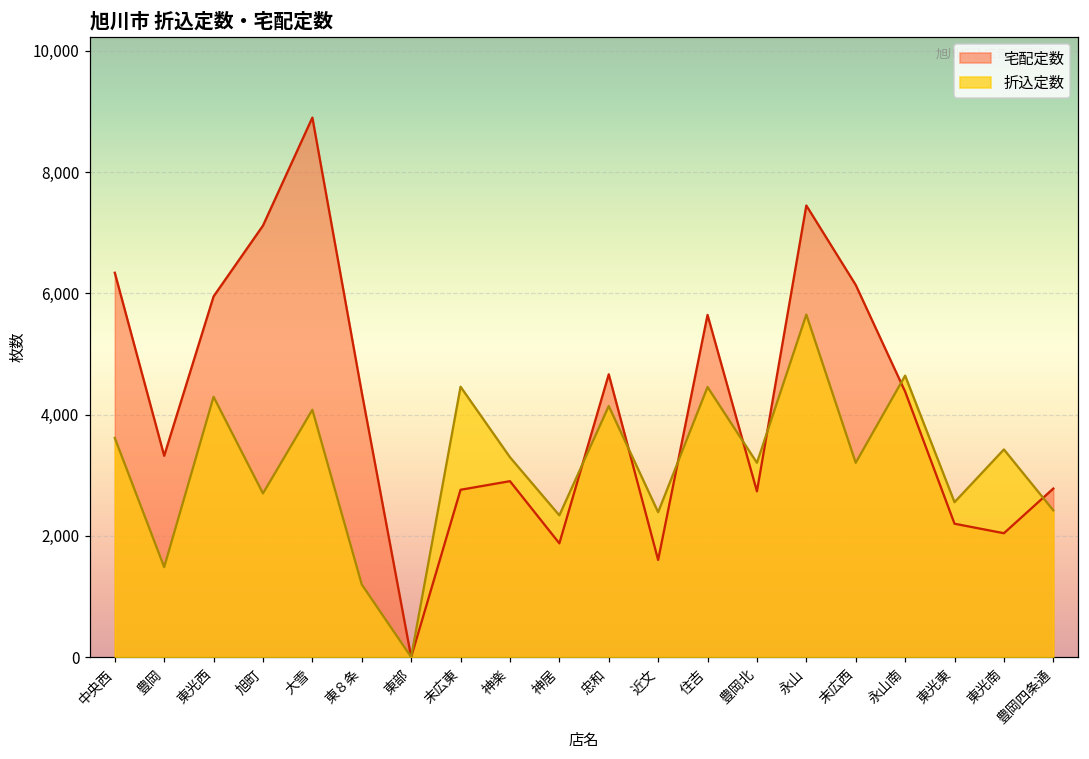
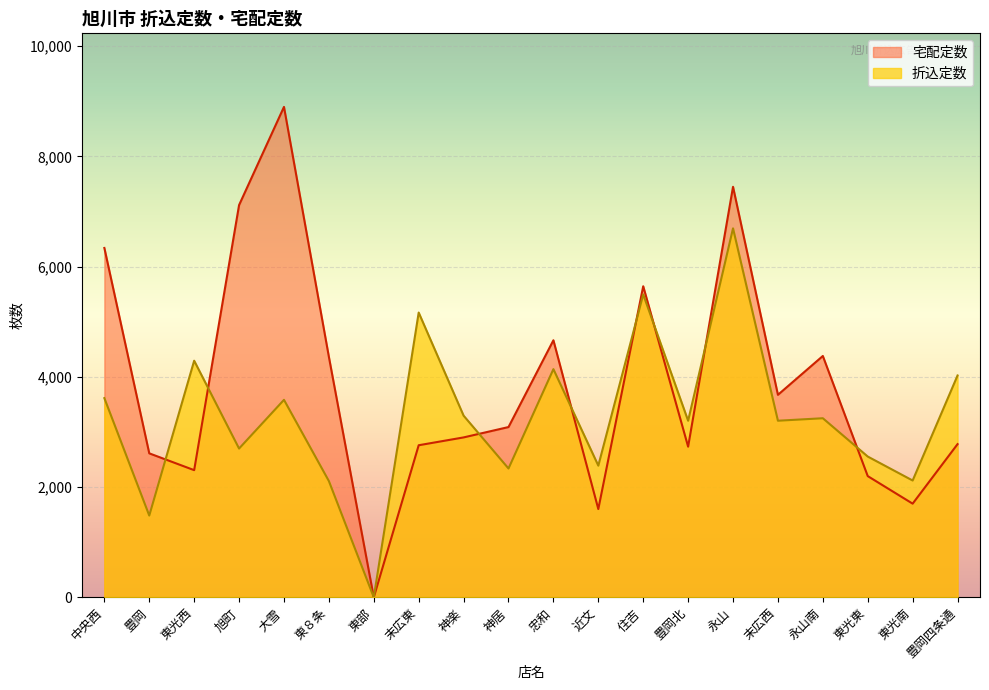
  {
    "宅配定数": {
      "中央西": "6,300",
-     "豊岡": "3,300",
-     "東光西": "6,000",
+     "豊岡": "2,600",
+     "東光西": "2,300",
      "旭町": "7,100",
      "大雪": "8,900",
      "東８条": "4,400",
      "末広東": "2,800",
      "神楽": "2,900",
-     "神居": "1,900",
+     "神居": "3,100",
      "忠和": "4,700",
      "近文": "1,600",
      "住吉": "5,600",
      "豊岡北": "2,700",
      "永山": "7,500",
-     "末広西": "6,100",
+     "末広西": "3,700",
      "永山南": "4,400",
      "東光東": "2,200",
-     "東光南": "2,000",
+     "東光南": "1,700",
      "豊岡四条通": "2,800"
    },
    "折込定数": {
      "中央西": "3,600",
      "豊岡": "1,500",
      "東光西": "4,300",
      "旭町": "2,700",
-     "大雪": "4,100",
-     "東８条": "1,200",
-     "末広東": "4,500",
+     "大雪": "3,600",
+     "東８条": "2,100",
+     "末広東": "5,200",
      "神楽": "3,300",
      "神居": "2,300",
      "忠和": "4,100",
      "近文": "2,400",
-     "住吉": "4,500",
+     "住吉": "5,500",
      "豊岡北": "3,200",
-     "永山": "5,700",
+     "永山": "6,700",
      "末広西": "3,200",
-     "永山南": "4,600",
+     "永山南": "3,300",
      "東光東": "2,600",
-     "東光南": "3,400",
-     "豊岡四条通": "2,400"
+     "東光南": "2,100",
+     "豊岡四条通": "4,000"
    }
  }
